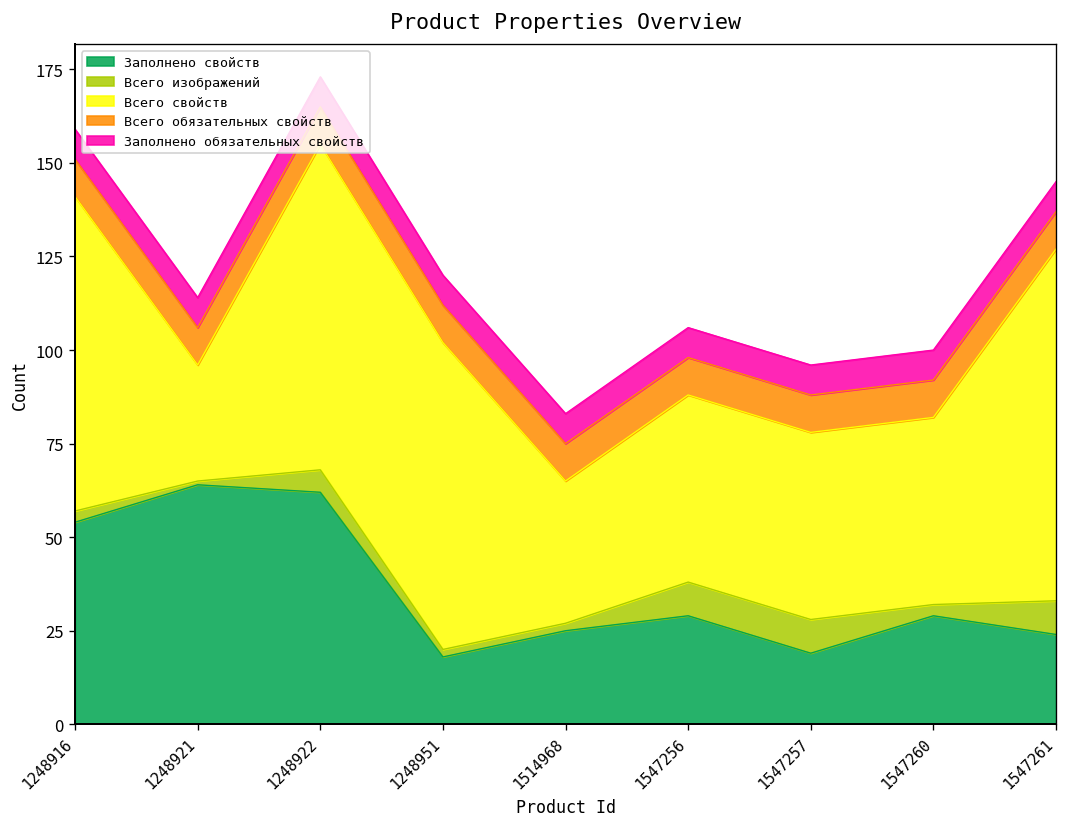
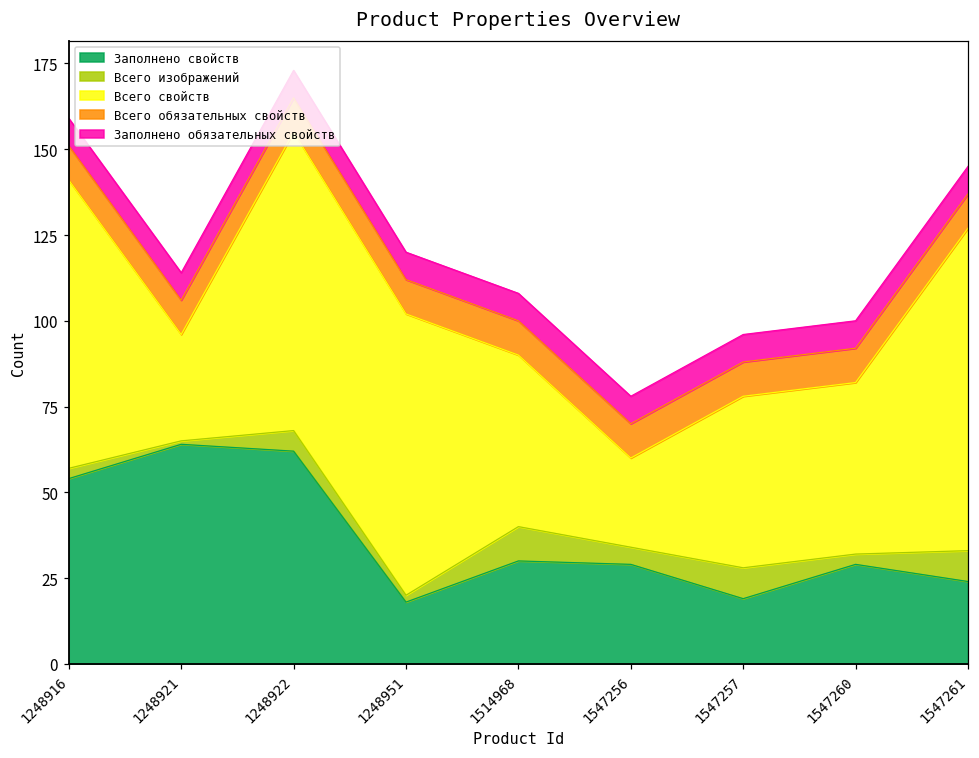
  {
    "Заполнено свойств": {
      "1248916": 54,
      "1248921": 64,
      "1248922": 62,
      "1248951": 18,
-     "1514968": 25,
+     "1514968": 30,
      "1547256": 29,
      "1547257": 19,
      "1547260": 29,
      "1547261": 24
    },
    "Всего изображений": {
      "1248916": 3,
      "1248921": 1,
      "1248922": 6,
      "1248951": 2,
-     "1514968": 2,
-     "1547256": 9,
+     "1514968": 10,
+     "1547256": 5,
      "1547257": 9,
      "1547260": 3,
      "1547261": 9
    },
    "Всего свойств": {
      "1248916": 84,
      "1248921": 31,
      "1248951": 82,
-     "1514968": 38,
-     "1547256": 50,
+     "1514968": 50,
+     "1547256": 26,
      "1547257": 50,
      "1547260": 50,
      "1547261": 94
    },
    "Всего обязательных свойств": {
      "1248916": 10,
      "1248921": 10,
      "1248951": 10,
      "1514968": 10,
      "1547256": 10,
      "1547257": 10,
      "1547260": 10,
      "1547261": 10
    },
    "Заполнено обязательных свойств": {
      "1248916": 8,
      "1248921": 8,
      "1248951": 8,
      "1514968": 8,
      "1547256": 8,
      "1547257": 8,
      "1547260": 8,
      "1547261": 8
    }
  }
